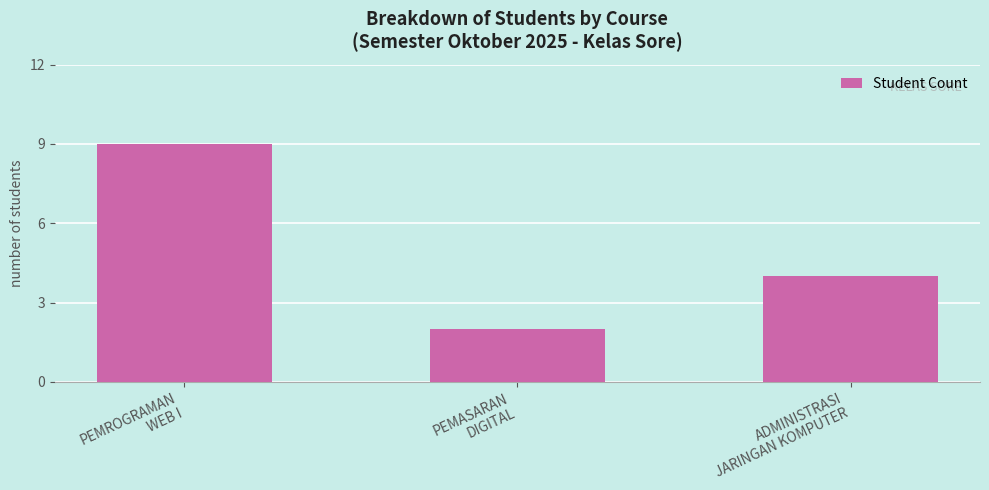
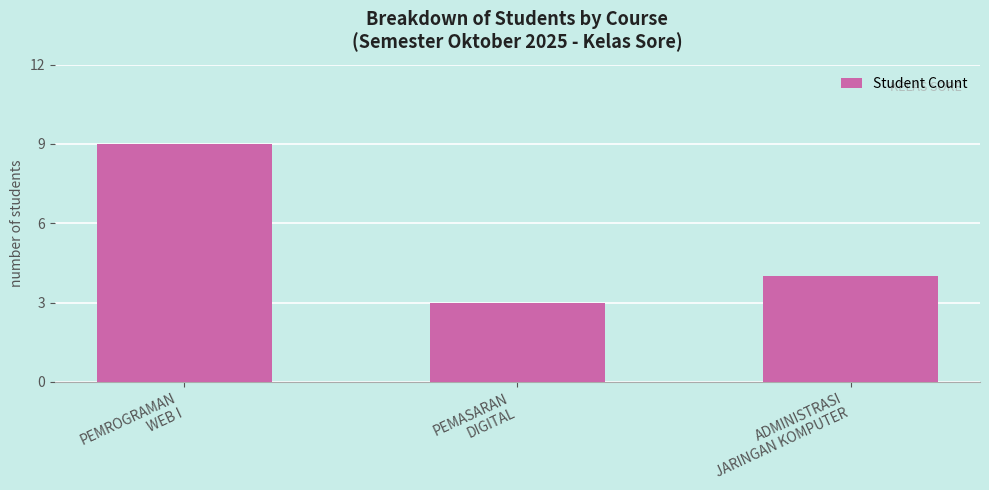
  {
    "PEMROGRAMAN WEB I": 9,
-   "PEMASARAN DIGITAL": 2,
+   "PEMASARAN DIGITAL": 3,
    "ADMINISTRASI JARINGAN KOMPUTER": 4
  }
